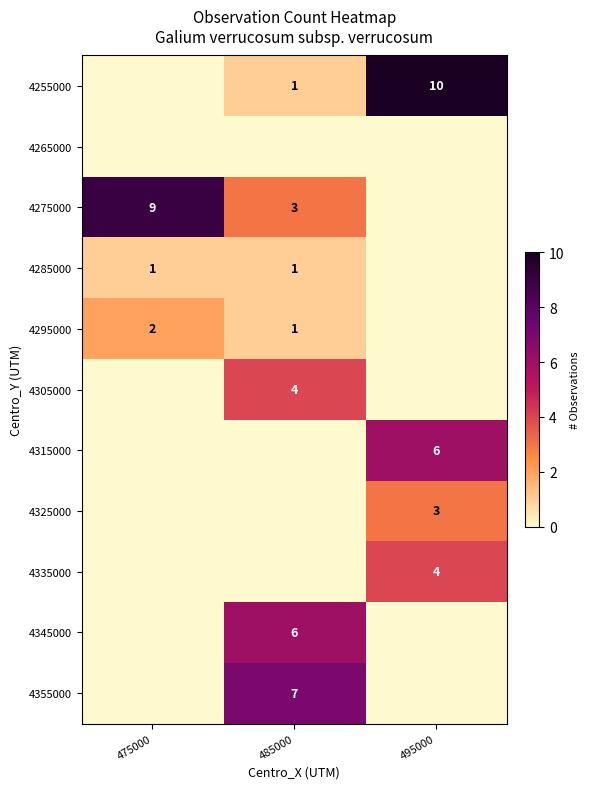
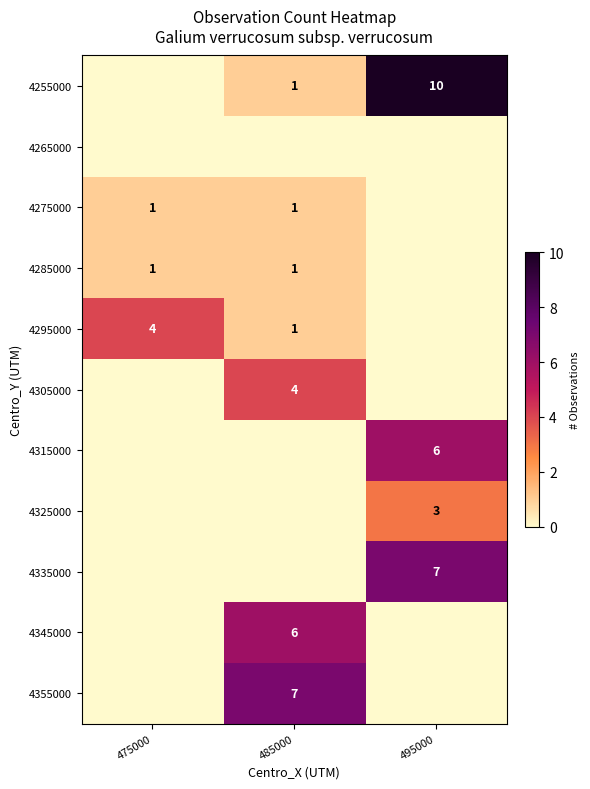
  {
    "4255000": {
      "485000": 1,
      "495000": 10
    },
    "4275000": {
-     "475000": 9,
-     "485000": 3
+     "475000": 1,
+     "485000": 1
    },
    "4285000": {
      "475000": 1,
      "485000": 1
    },
    "4295000": {
-     "475000": 2,
+     "475000": 4,
      "485000": 1
    },
    "4305000": {
      "485000": 4
    },
    "4315000": {
      "495000": 6
    },
    "4325000": {
      "495000": 3
    },
    "4335000": {
-     "495000": 4
+     "495000": 7
    },
    "4345000": {
      "485000": 6
    },
    "4355000": {
      "485000": 7
    }
  }
